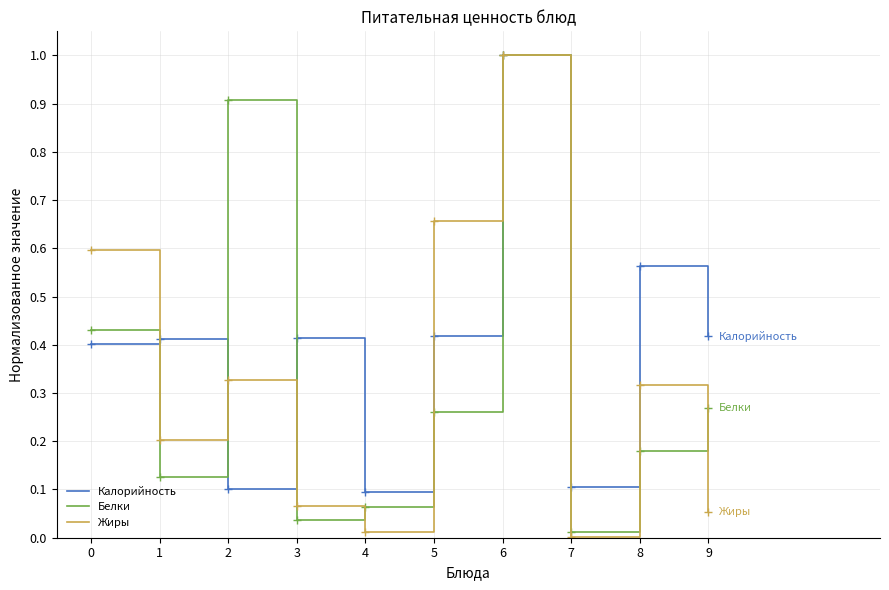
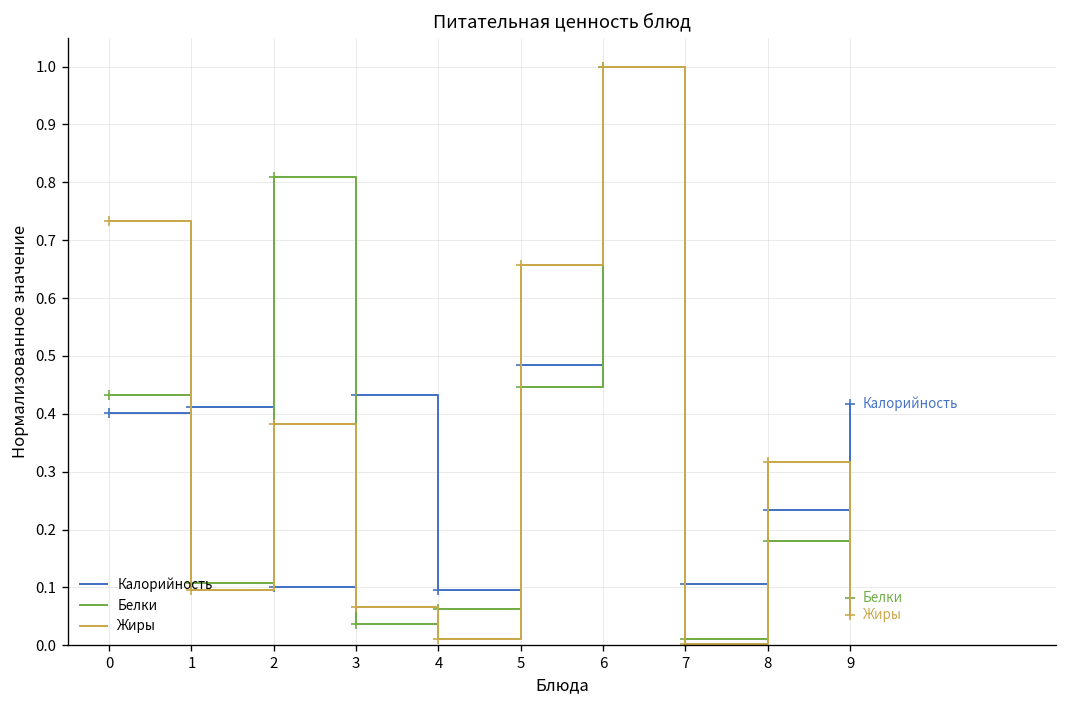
  {
    "Калорийность": {
      "0": 0.40,
      "1": 0.41,
      "2": 0.10,
-     "3": 0.41,
+     "3": 0.43,
      "4": 0.10,
-     "5": 0.42,
+     "5": 0.49,
      "7": 0.11,
-     "8": 0.56,
+     "8": 0.23,
      "9": 0.42
    },
    "Белки": {
      "0": 0.43,
-     "1": 0.13,
-     "2": 0.91,
+     "1": 0.11,
+     "2": 0.81,
      "3": 0.04,
      "4": 0.06,
-     "5": 0.26,
+     "5": 0.45,
      "7": 0.01,
      "8": 0.18,
-     "9": 0.27
+     "9": 0.08
    },
    "Жиры": {
-     "0": 0.60,
-     "1": 0.20,
-     "2": 0.33,
+     "0": 0.73,
+     "1": 0.09,
+     "2": 0.38,
      "3": 0.07,
      "4": 0.01,
      "5": 0.66,
      "7": 0.00,
      "8": 0.32,
      "9": 0.05
    }
  }
